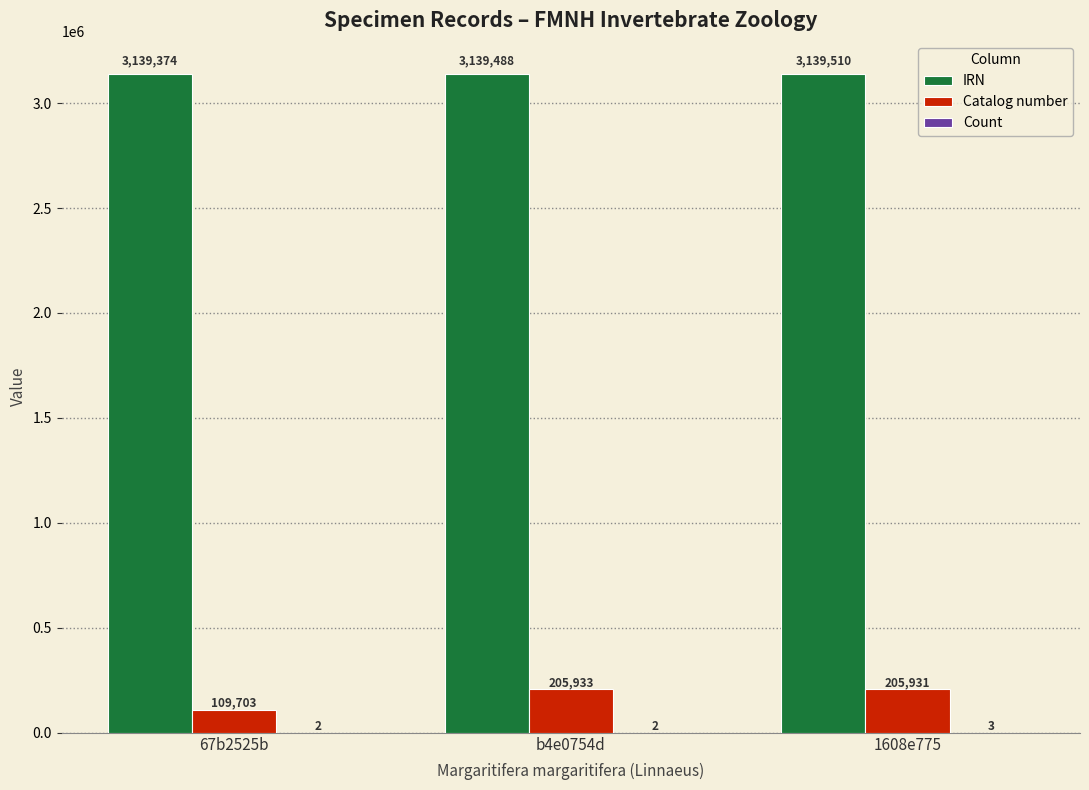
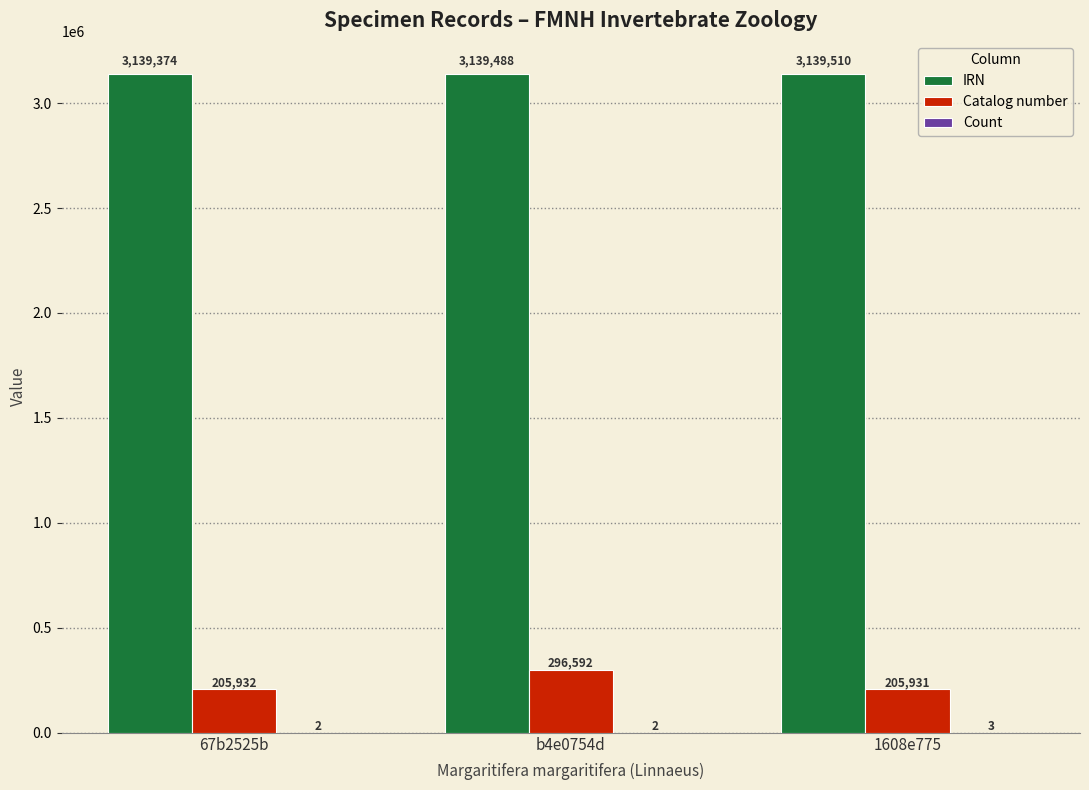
  {
    "IRN": {
      "67b2525b": "3,139,374",
      "b4e0754d": "3,139,488",
      "1608e775": "3,139,510"
    },
    "Catalog number": {
-     "67b2525b": "109,703",
-     "b4e0754d": "205,933",
+     "67b2525b": "205,932",
+     "b4e0754d": "296,592",
      "1608e775": "205,931"
    },
    "Count": {
      "67b2525b": "2",
      "b4e0754d": "2",
      "1608e775": "3"
    }
  }
